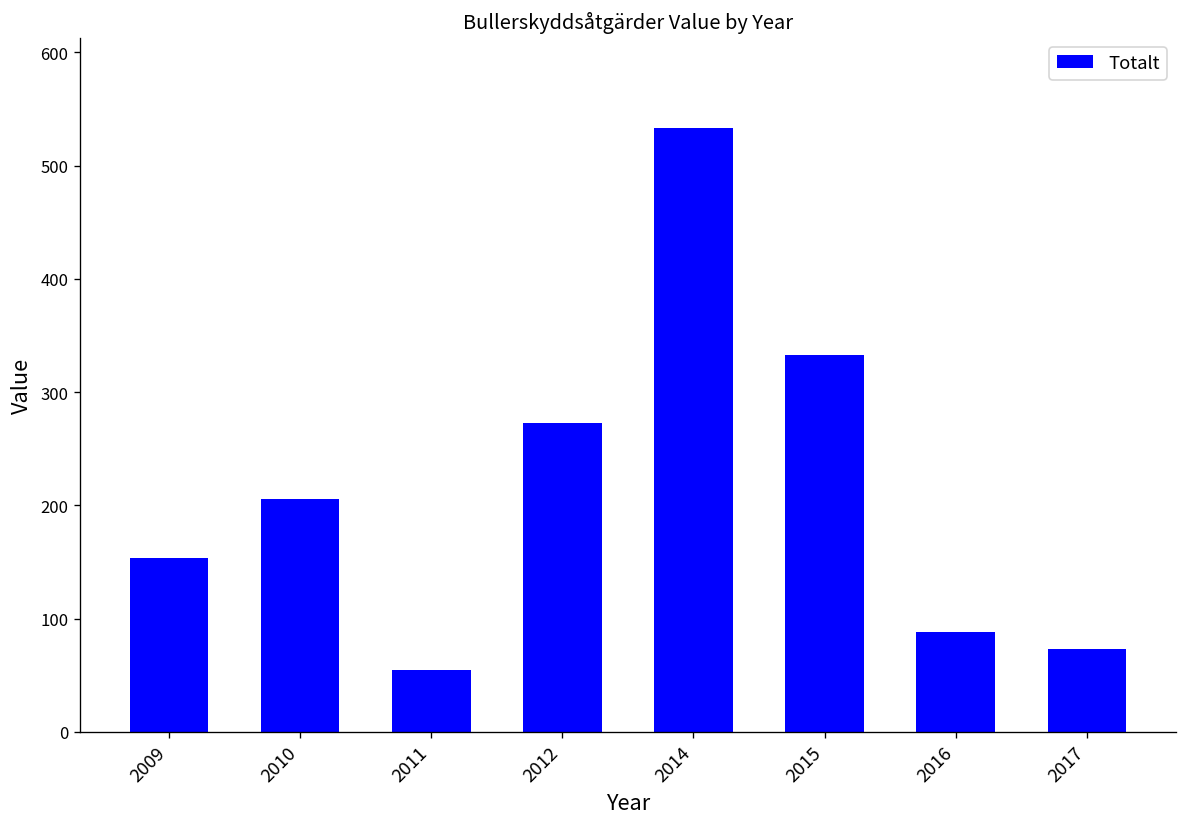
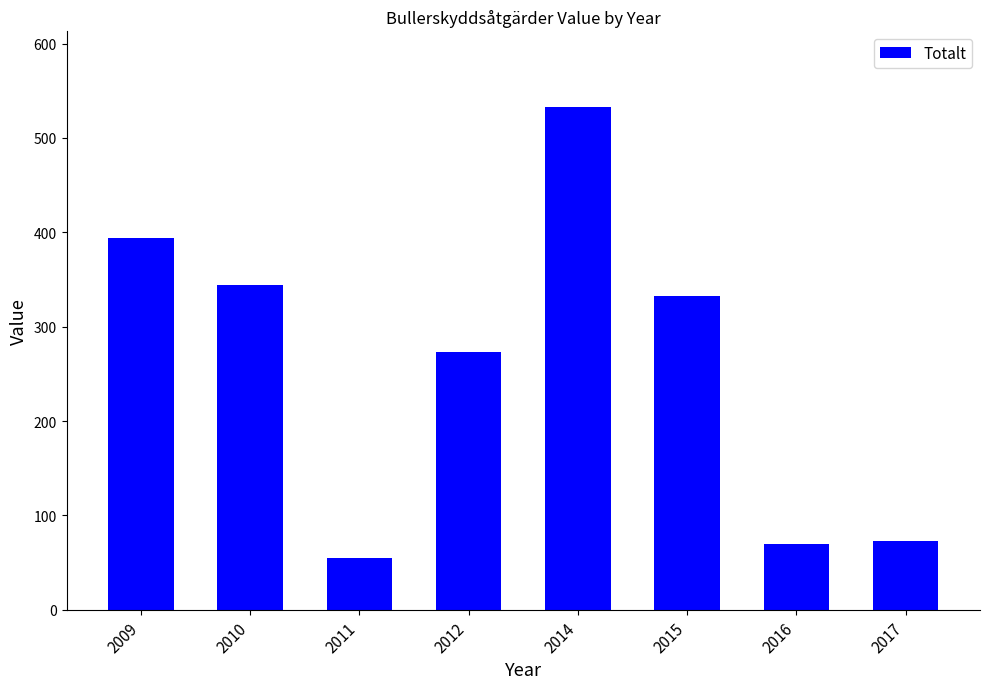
  {
-   "2009": 150,
-   "2010": 210,
+   "2009": 390,
+   "2010": 340,
    "2011": 60,
    "2012": 270,
    "2014": 530,
    "2015": 330,
-   "2016": 90,
+   "2016": 70,
    "2017": 70
  }
